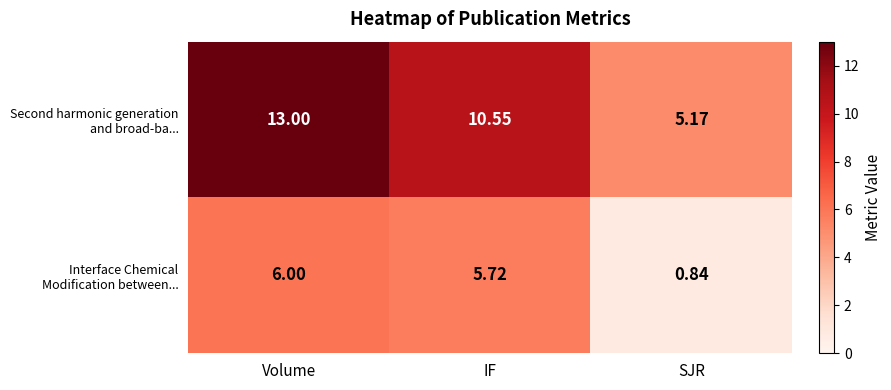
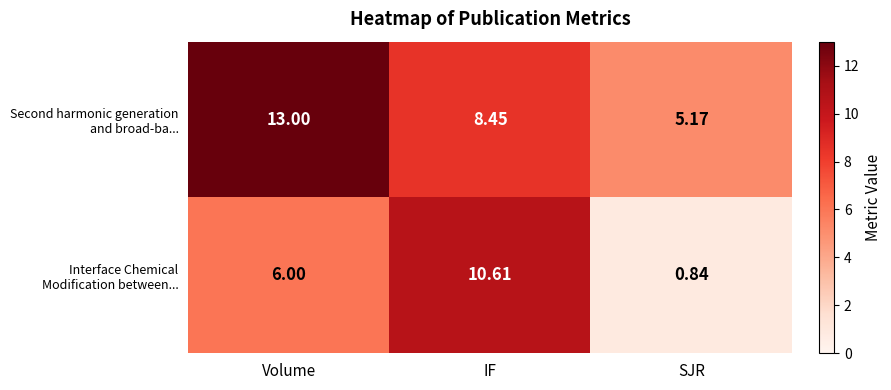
  {
    "Second harmonic generation and broad-ba...": {
      "Volume": 13.00,
-     "IF": 10.55,
+     "IF": 8.45,
      "SJR": 5.17
    },
    "Interface Chemical Modification between...": {
      "Volume": 6.00,
-     "IF": 5.72,
+     "IF": 10.61,
      "SJR": 0.84
    }
  }
